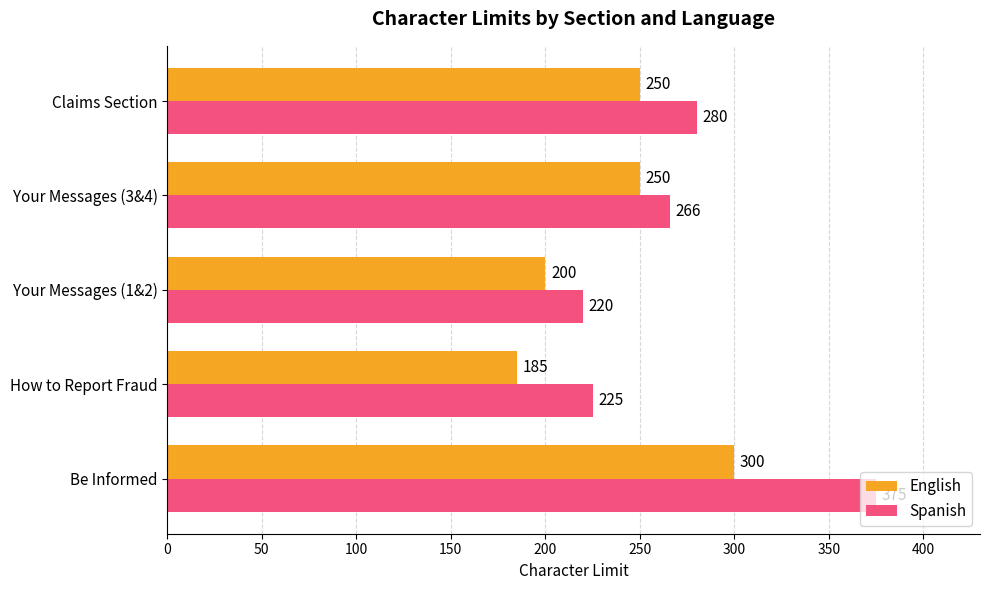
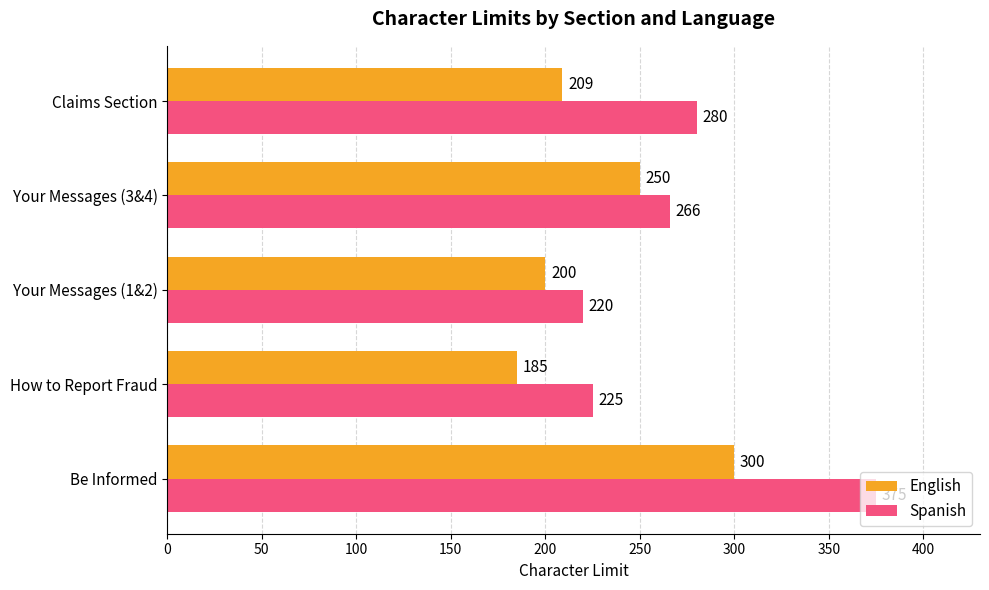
  {
    "English": {
-     "Claims Section": 250,
+     "Claims Section": 209,
      "Your Messages (3&4)": 250,
      "Your Messages (1&2)": 200,
      "How to Report Fraud": 185,
      "Be Informed": 300
    },
    "Spanish": {
      "Claims Section": 280,
      "Your Messages (3&4)": 266,
      "Your Messages (1&2)": 220,
      "How to Report Fraud": 225
    }
  }
